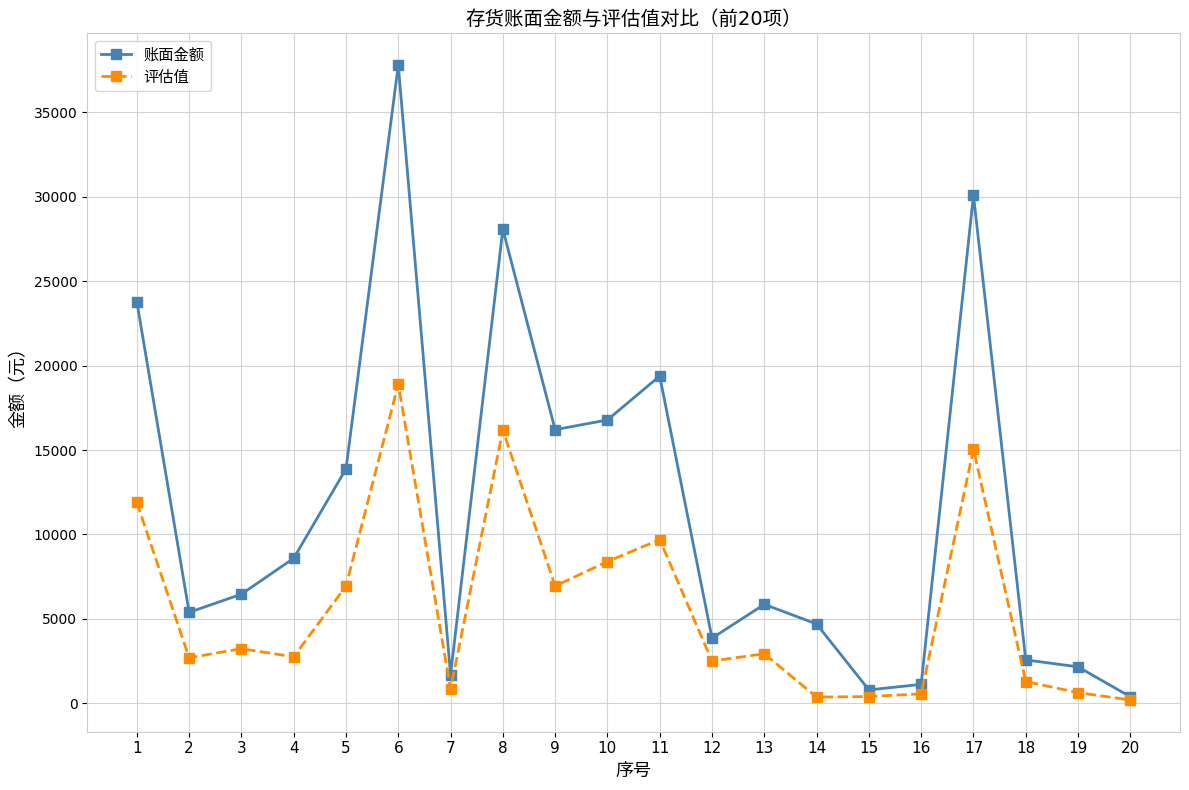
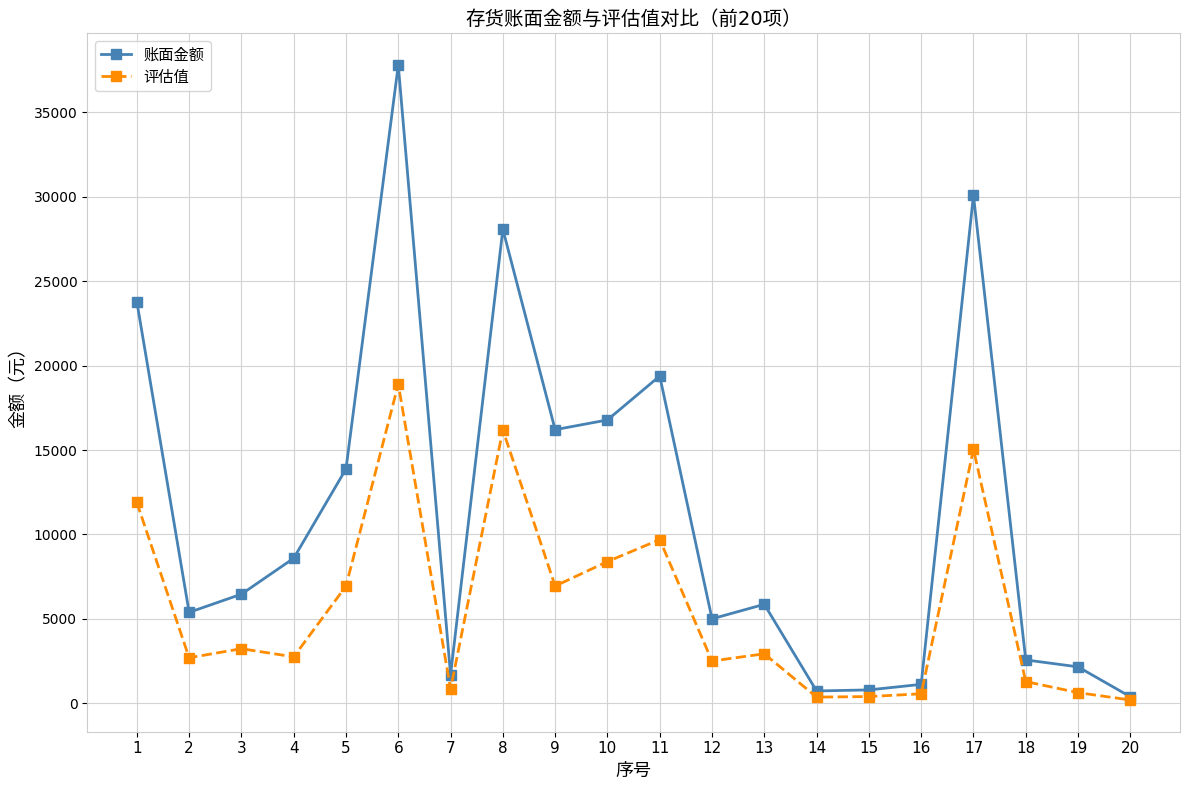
  {
    "账面金额": {
      "1": 23800,
      "2": 5400,
      "3": 6500,
      "4": 8600,
      "5": 13900,
      "6": 37800,
      "7": 1700,
      "8": 28100,
      "9": 16200,
      "10": 16800,
      "11": 19400,
-     "12": 3900,
+     "12": 5000,
      "13": 5900,
-     "14": 4700,
+     "14": 700,
      "15": 800,
      "16": 1100,
      "17": 30100,
      "18": 2600,
      "19": 2200,
      "20": 400
    },
    "评估值": {
      "1": 11900,
      "2": 2700,
      "3": 3200,
      "4": 2700,
      "5": 6900,
      "6": 18900,
      "7": 800,
      "8": 16200,
      "9": 6900,
      "10": 8400,
      "11": 9700,
      "12": 2500,
      "13": 2900,
      "14": 400,
      "15": 400,
      "16": 600,
      "17": 15000,
      "18": 1300,
      "19": 600,
      "20": 200
    }
  }
